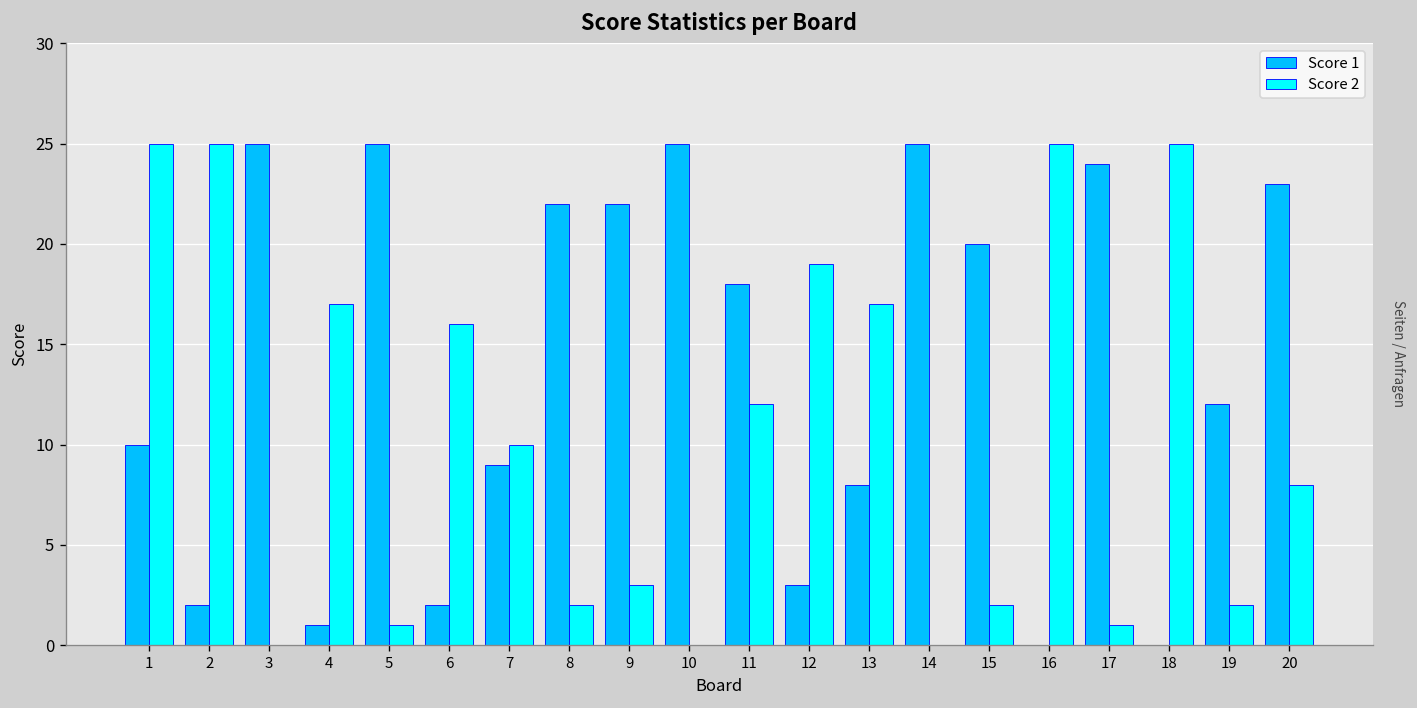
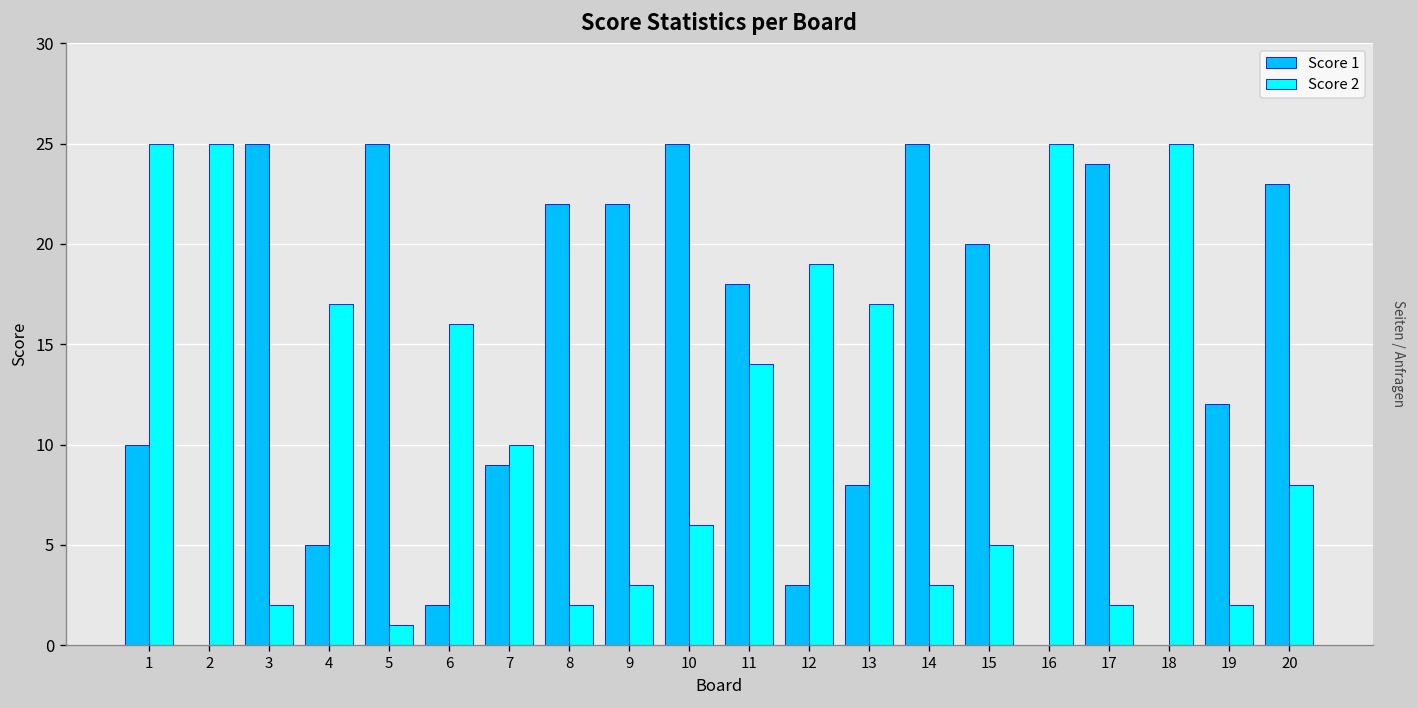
  {
    "Score 1": {
      "1": 10,
-     "2": 2,
+     "2": 0,
      "3": 25,
-     "4": 1,
+     "4": 5,
      "5": 25,
      "6": 2,
      "7": 9,
      "8": 22,
      "9": 22,
      "10": 25,
      "11": 18,
      "12": 3,
      "13": 8,
      "14": 25,
      "15": 20,
      "16": 0,
      "17": 24,
      "18": 0,
      "19": 12,
      "20": 23
    },
    "Score 2": {
      "1": 25,
      "2": 25,
-     "3": 0,
+     "3": 2,
      "4": 17,
      "5": 1,
      "6": 16,
      "7": 10,
      "8": 2,
      "9": 3,
-     "10": 0,
-     "11": 12,
+     "10": 6,
+     "11": 14,
      "12": 19,
      "13": 17,
-     "14": 0,
-     "15": 2,
+     "14": 3,
+     "15": 5,
      "16": 25,
-     "17": 1,
+     "17": 2,
      "18": 25,
      "19": 2,
      "20": 8
    }
  }
